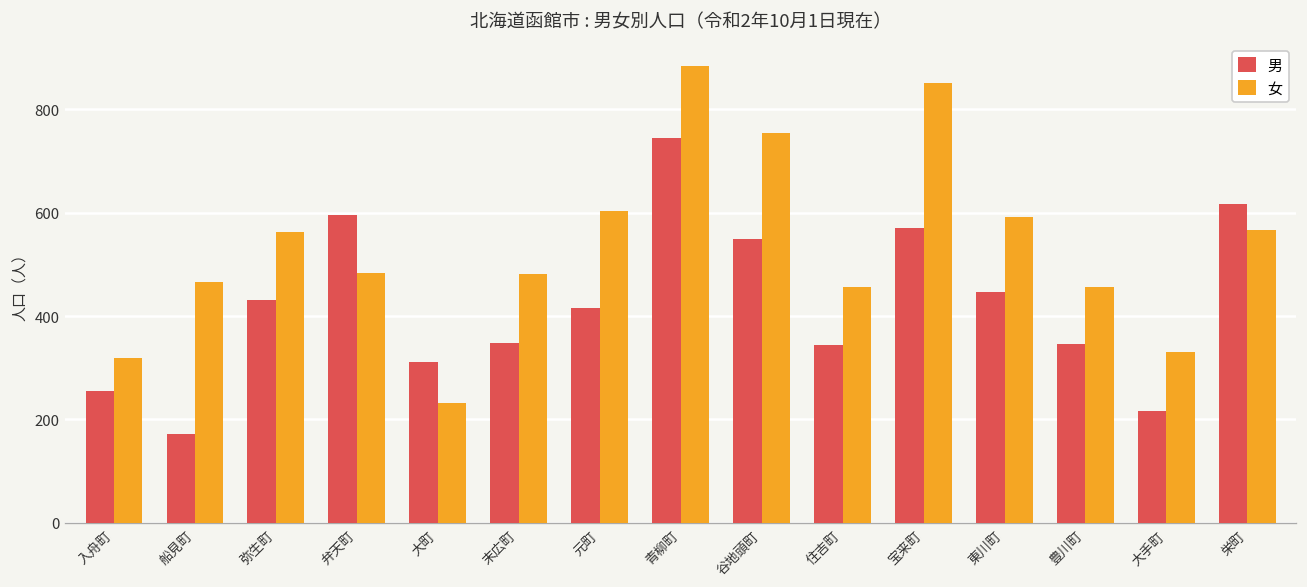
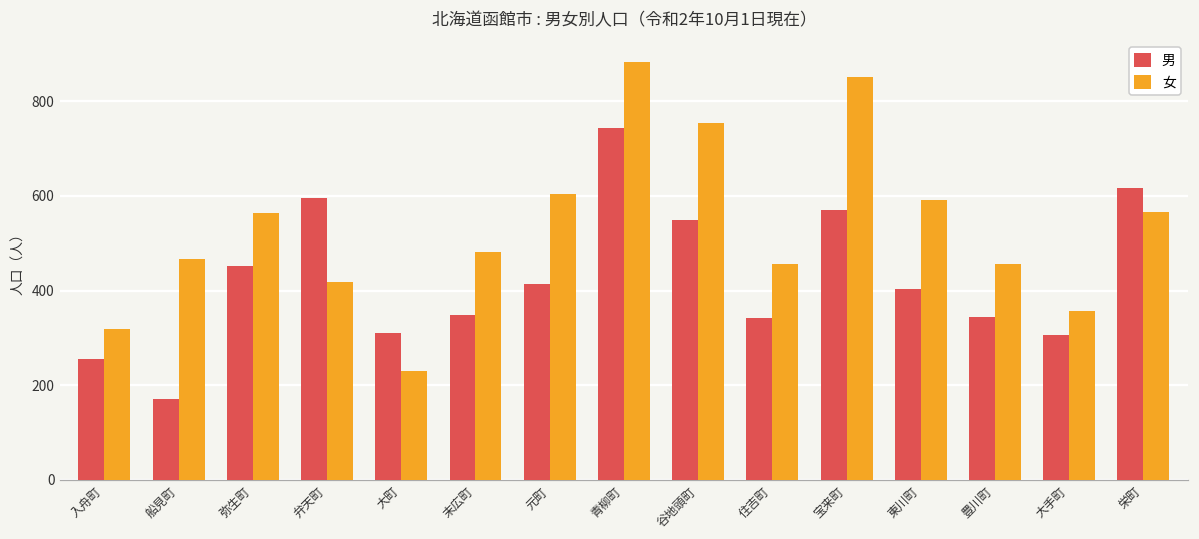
  {
    "男": {
      "入舟町": 260,
      "船見町": 170,
-     "弥生町": 430,
+     "弥生町": 450,
      "弁天町": 600,
      "大町": 310,
      "末広町": 350,
      "元町": 420,
      "青柳町": 740,
      "谷地頭町": 550,
      "住吉町": 340,
      "宝来町": 570,
-     "東川町": 450,
+     "東川町": 400,
      "豊川町": 350,
-     "大手町": 220,
+     "大手町": 310,
      "栄町": 620
    },
    "女": {
      "入舟町": 320,
      "船見町": 470,
      "弥生町": 560,
-     "弁天町": 480,
+     "弁天町": 420,
      "大町": 230,
      "末広町": 480,
      "元町": 600,
      "青柳町": 880,
      "谷地頭町": 760,
      "住吉町": 460,
      "宝来町": 850,
      "東川町": 590,
      "豊川町": 460,
-     "大手町": 330,
+     "大手町": 360,
      "栄町": 570
    }
  }
